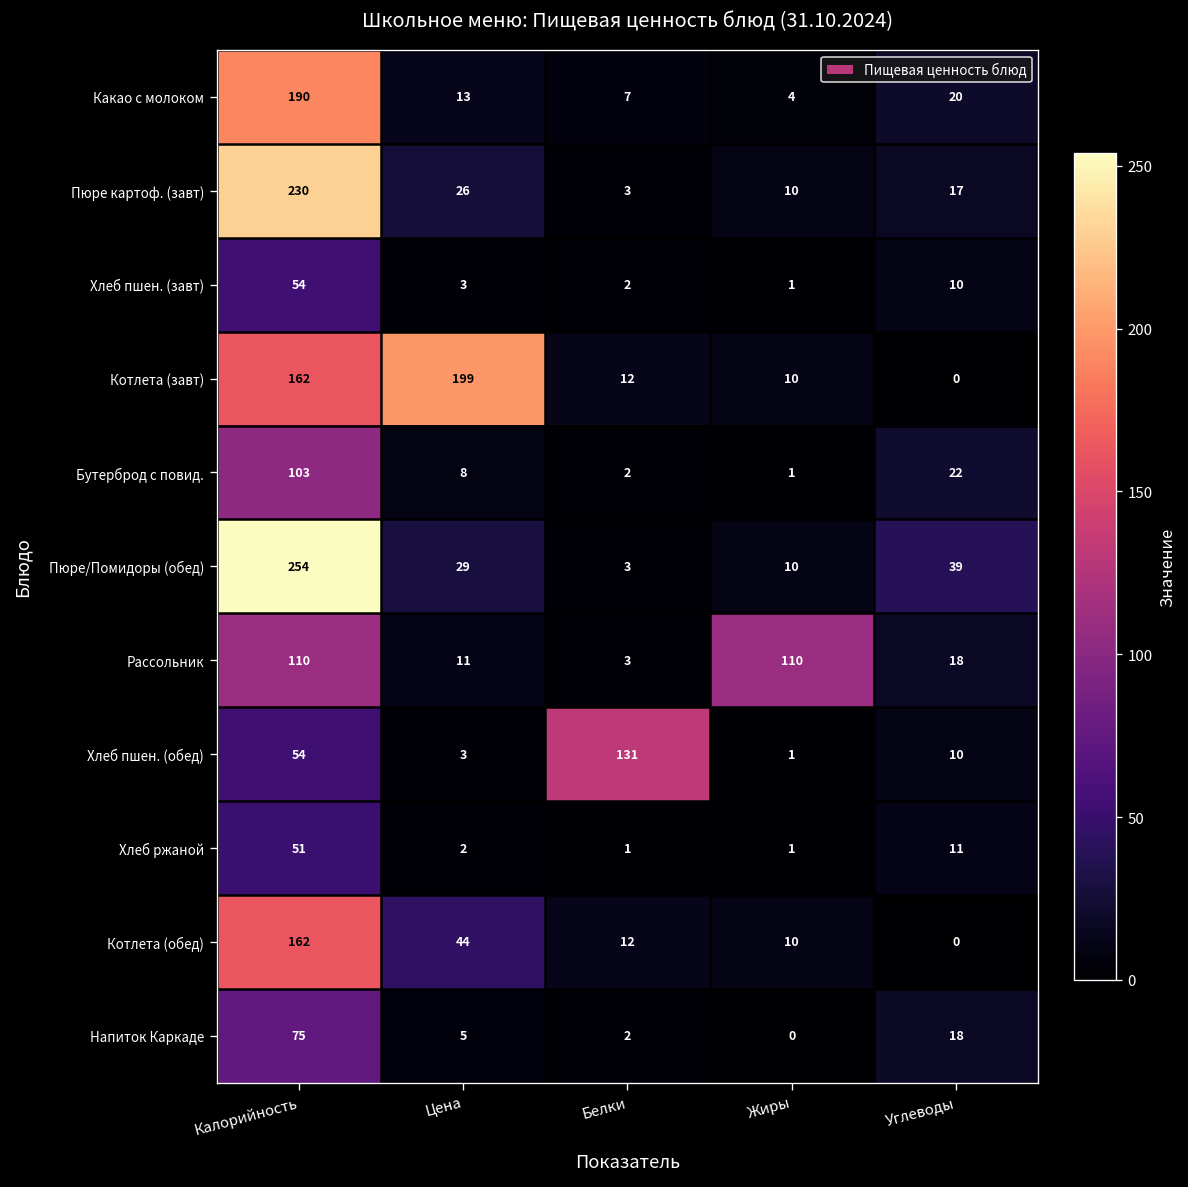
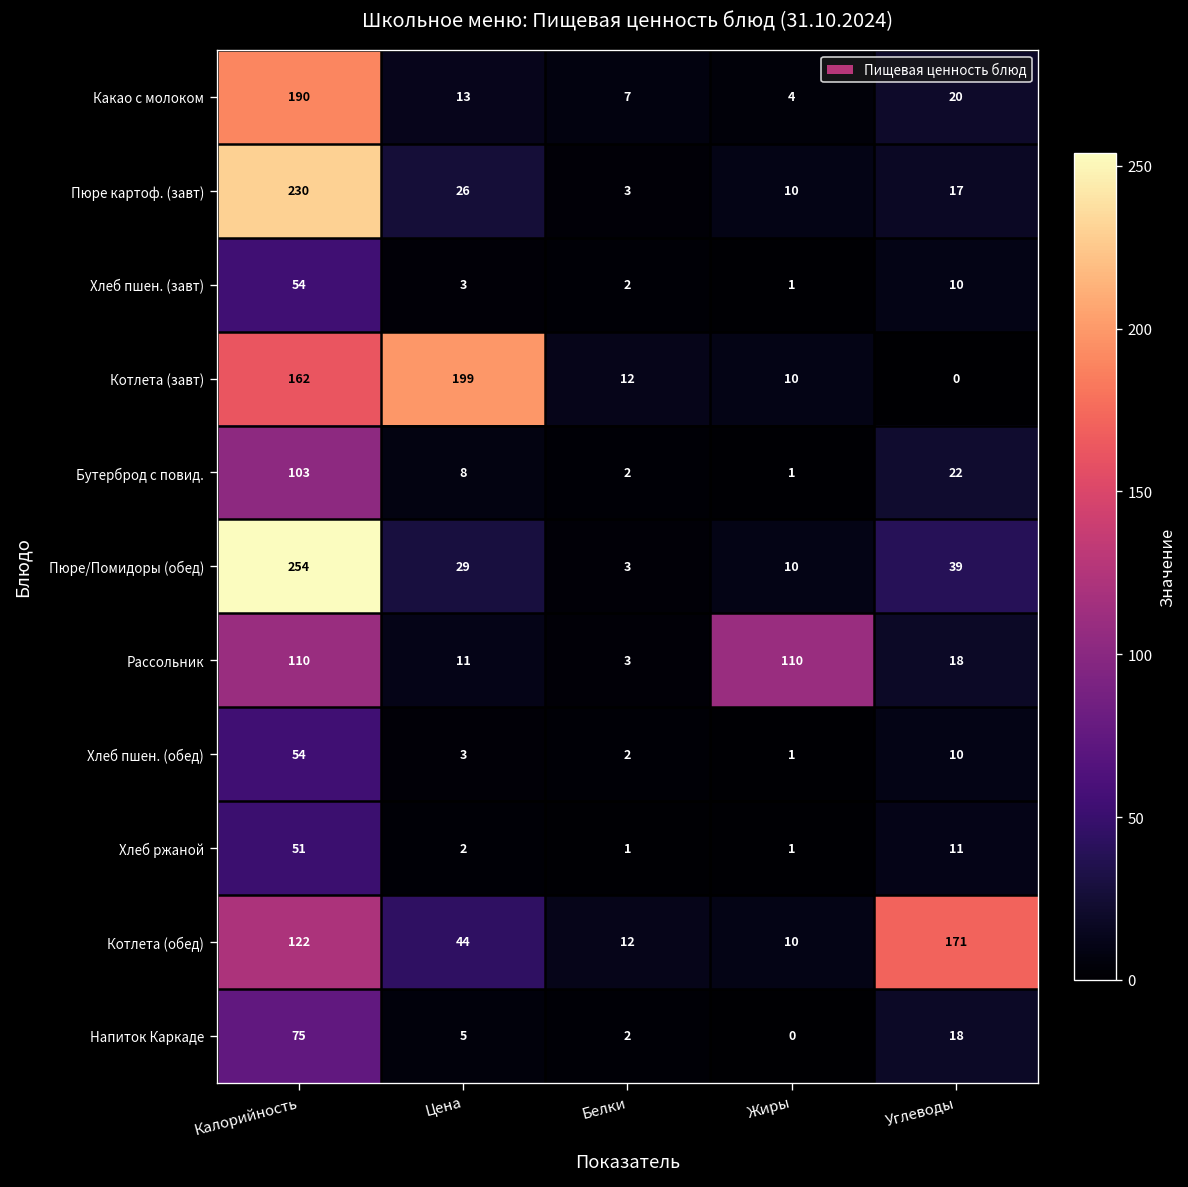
  {
    "Какао с молоком": {
      "Калорийность": 190,
      "Цена": 13,
      "Белки": 7,
      "Жиры": 4,
      "Углеводы": 20
    },
    "Пюре картоф. (завт)": {
      "Калорийность": 230,
      "Цена": 26,
      "Белки": 3,
      "Жиры": 10,
      "Углеводы": 17
    },
    "Хлеб пшен. (завт)": {
      "Калорийность": 54,
      "Цена": 3,
      "Белки": 2,
      "Жиры": 1,
      "Углеводы": 10
    },
    "Котлета (завт)": {
      "Калорийность": 162,
      "Цена": 199,
      "Белки": 12,
      "Жиры": 10,
      "Углеводы": 0
    },
    "Бутерброд с повид.": {
      "Калорийность": 103,
      "Цена": 8,
      "Белки": 2,
      "Жиры": 1,
      "Углеводы": 22
    },
    "Пюре/Помидоры (обед)": {
      "Калорийность": 254,
      "Цена": 29,
      "Белки": 3,
      "Жиры": 10,
      "Углеводы": 39
    },
    "Рассольник": {
      "Калорийность": 110,
      "Цена": 11,
      "Белки": 3,
      "Жиры": 110,
      "Углеводы": 18
    },
    "Хлеб пшен. (обед)": {
      "Калорийность": 54,
      "Цена": 3,
-     "Белки": 131,
+     "Белки": 2,
      "Жиры": 1,
      "Углеводы": 10
    },
    "Хлеб ржаной": {
      "Калорийность": 51,
      "Цена": 2,
      "Белки": 1,
      "Жиры": 1,
      "Углеводы": 11
    },
    "Котлета (обед)": {
-     "Калорийность": 162,
+     "Калорийность": 122,
      "Цена": 44,
      "Белки": 12,
      "Жиры": 10,
-     "Углеводы": 0
+     "Углеводы": 171
    },
    "Напиток Каркаде": {
      "Калорийность": 75,
      "Цена": 5,
      "Белки": 2,
      "Жиры": 0,
      "Углеводы": 18
    }
  }
